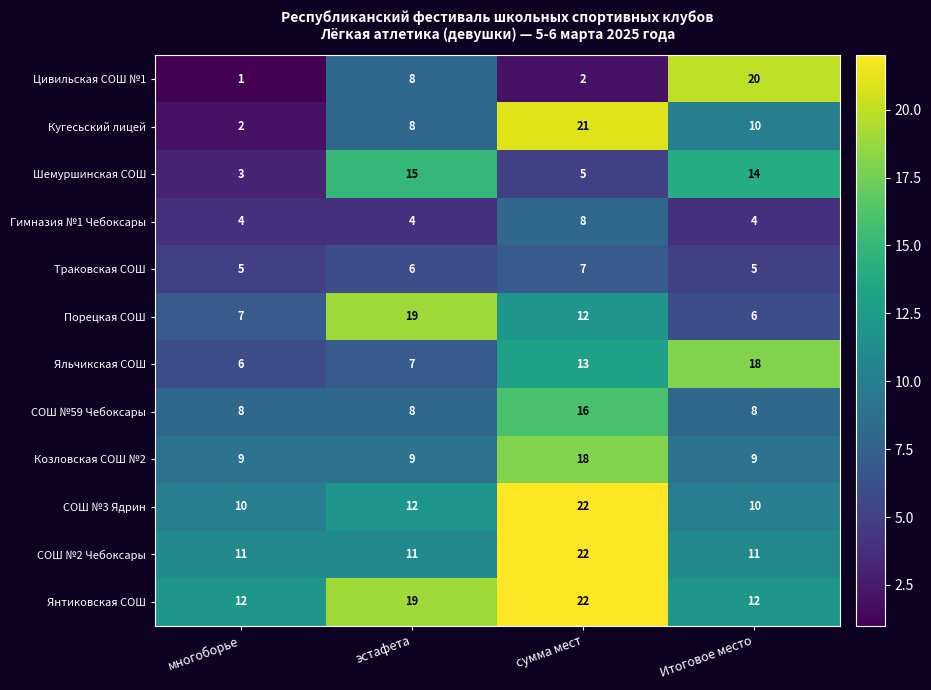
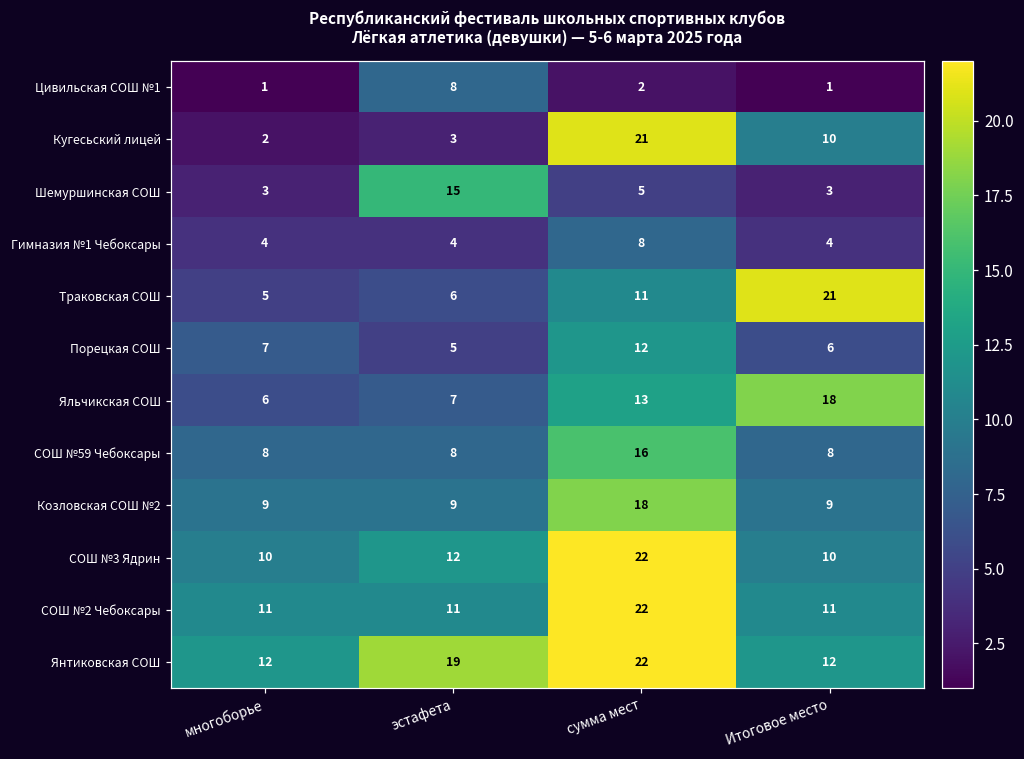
  {
    "Цивильская СОШ №1": {
      "многоборье": 1,
      "эстафета": 8,
      "сумма мест": 2,
-     "Итоговое место": 20
+     "Итоговое место": 1
    },
    "Кугесьский лицей": {
      "многоборье": 2,
-     "эстафета": 8,
+     "эстафета": 3,
      "сумма мест": 21,
      "Итоговое место": 10
    },
    "Шемуршинская СОШ": {
      "многоборье": 3,
      "эстафета": 15,
      "сумма мест": 5,
-     "Итоговое место": 14
+     "Итоговое место": 3
    },
    "Гимназия №1 Чебоксары": {
      "многоборье": 4,
      "эстафета": 4,
      "сумма мест": 8,
      "Итоговое место": 4
    },
    "Траковская СОШ": {
      "многоборье": 5,
      "эстафета": 6,
-     "сумма мест": 7,
-     "Итоговое место": 5
+     "сумма мест": 11,
+     "Итоговое место": 21
    },
    "Порецкая СОШ": {
      "многоборье": 7,
-     "эстафета": 19,
+     "эстафета": 5,
      "сумма мест": 12,
      "Итоговое место": 6
    },
    "Яльчикская СОШ": {
      "многоборье": 6,
      "эстафета": 7,
      "сумма мест": 13,
      "Итоговое место": 18
    },
    "СОШ №59 Чебоксары": {
      "многоборье": 8,
      "эстафета": 8,
      "сумма мест": 16,
      "Итоговое место": 8
    },
    "Козловская СОШ №2": {
      "многоборье": 9,
      "эстафета": 9,
      "сумма мест": 18,
      "Итоговое место": 9
    },
    "СОШ №3 Ядрин": {
      "многоборье": 10,
      "эстафета": 12,
      "сумма мест": 22,
      "Итоговое место": 10
    },
    "СОШ №2 Чебоксары": {
      "многоборье": 11,
      "эстафета": 11,
      "сумма мест": 22,
      "Итоговое место": 11
    },
    "Янтиковская СОШ": {
      "многоборье": 12,
      "эстафета": 19,
      "сумма мест": 22,
      "Итоговое место": 12
    }
  }
